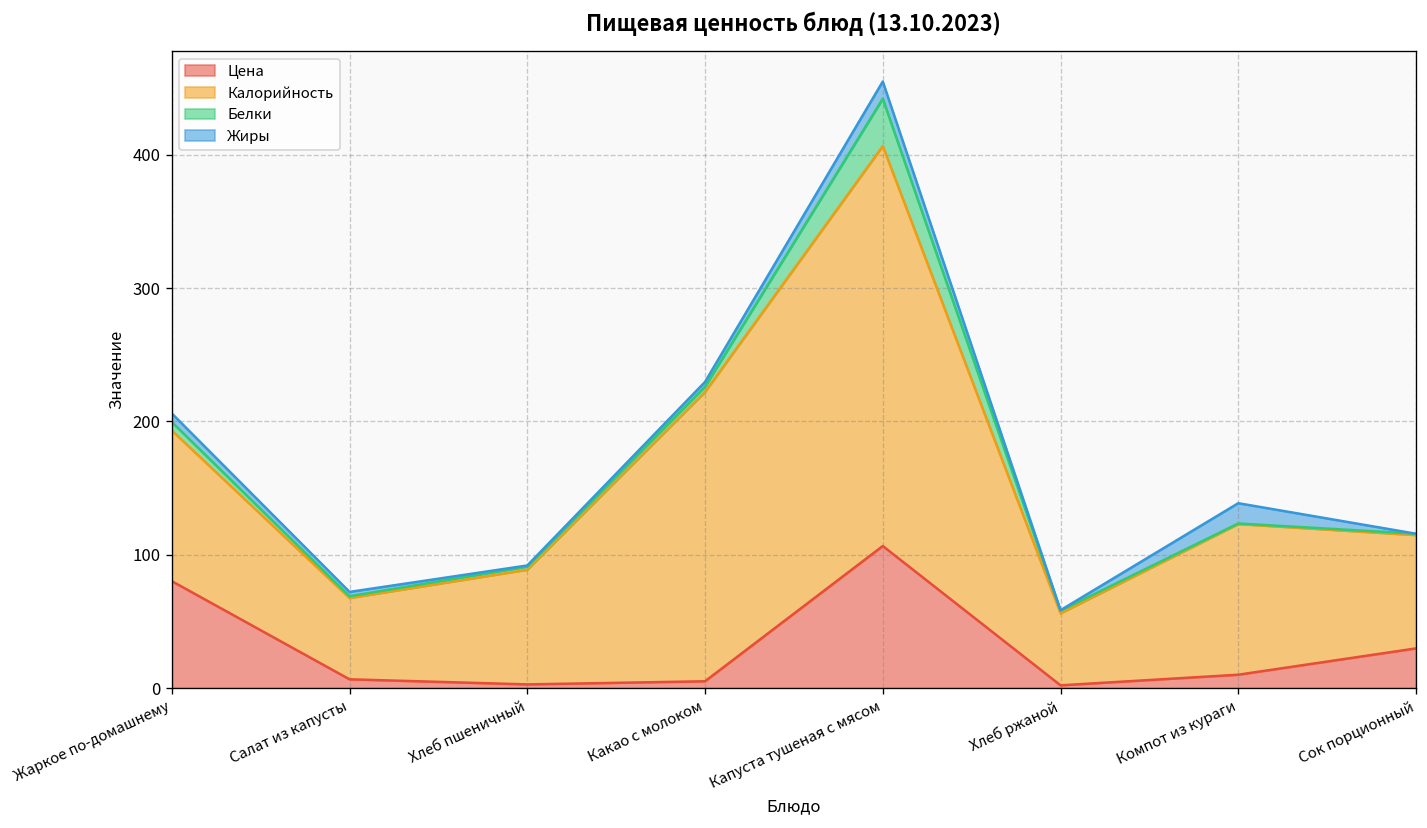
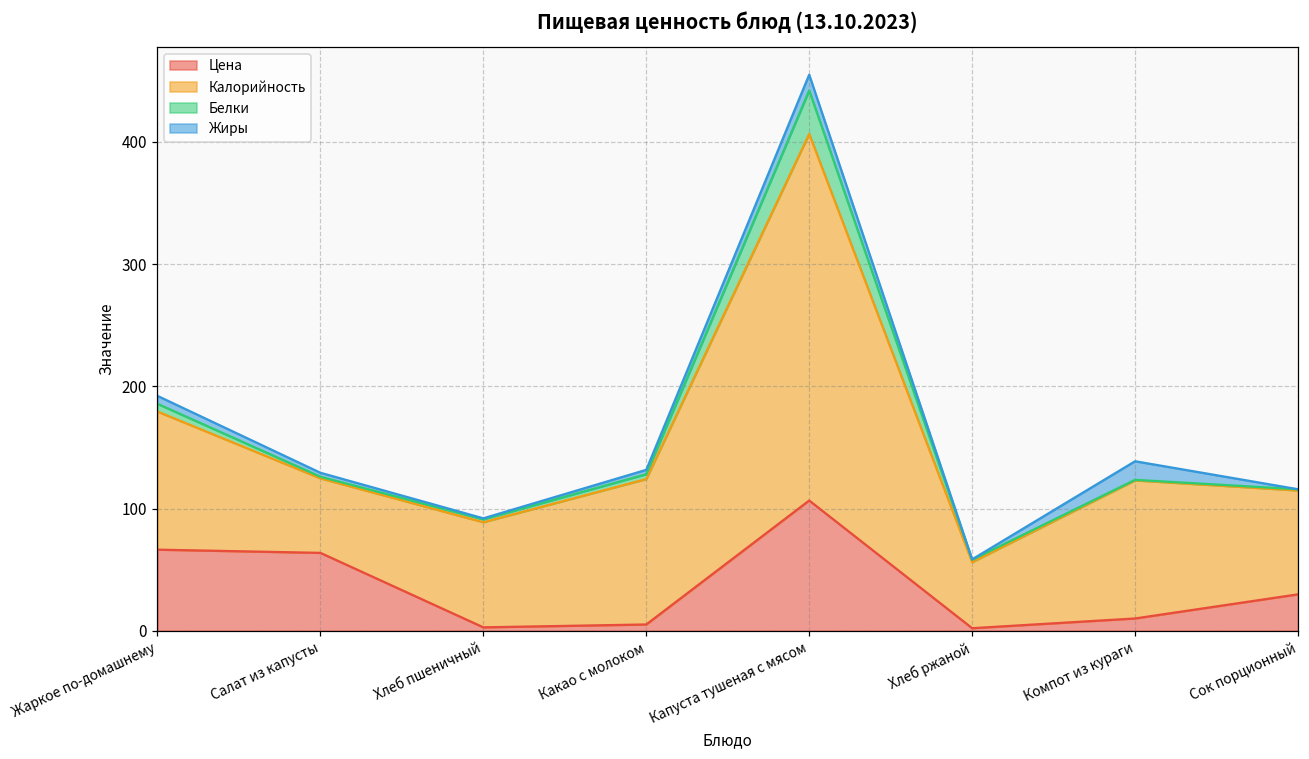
  {
    "Цена": {
-     "Жаркое по-домашнему": 80,
-     "Салат из капусты": 7,
+     "Жаркое по-домашнему": 66,
+     "Салат из капусты": 64,
      "Хлеб пшеничный": 3,
      "Какао с молоком": 5,
      "Капуста тушеная с мясом": 107,
      "Хлеб ржаной": 2,
      "Компот из кураги": 10,
      "Сок порционный": 30
    },
    "Калорийность": {
      "Жаркое по-домашнему": 113,
      "Хлеб пшеничный": 86,
-     "Какао с молоком": 217,
+     "Какао с молоком": 119,
      "Капуста тушеная с мясом": 300
    },
    "Белки": {
      "Жаркое по-домашнему": 6,
      "Какао с молоком": 4,
      "Капуста тушеная с мясом": 36
    },
    "Жиры": {
      "Жаркое по-домашнему": 6,
      "Салат из капусты": 3,
      "Какао с молоком": 4,
      "Капуста тушеная с мясом": 13,
      "Компот из кураги": 15
    }
  }
